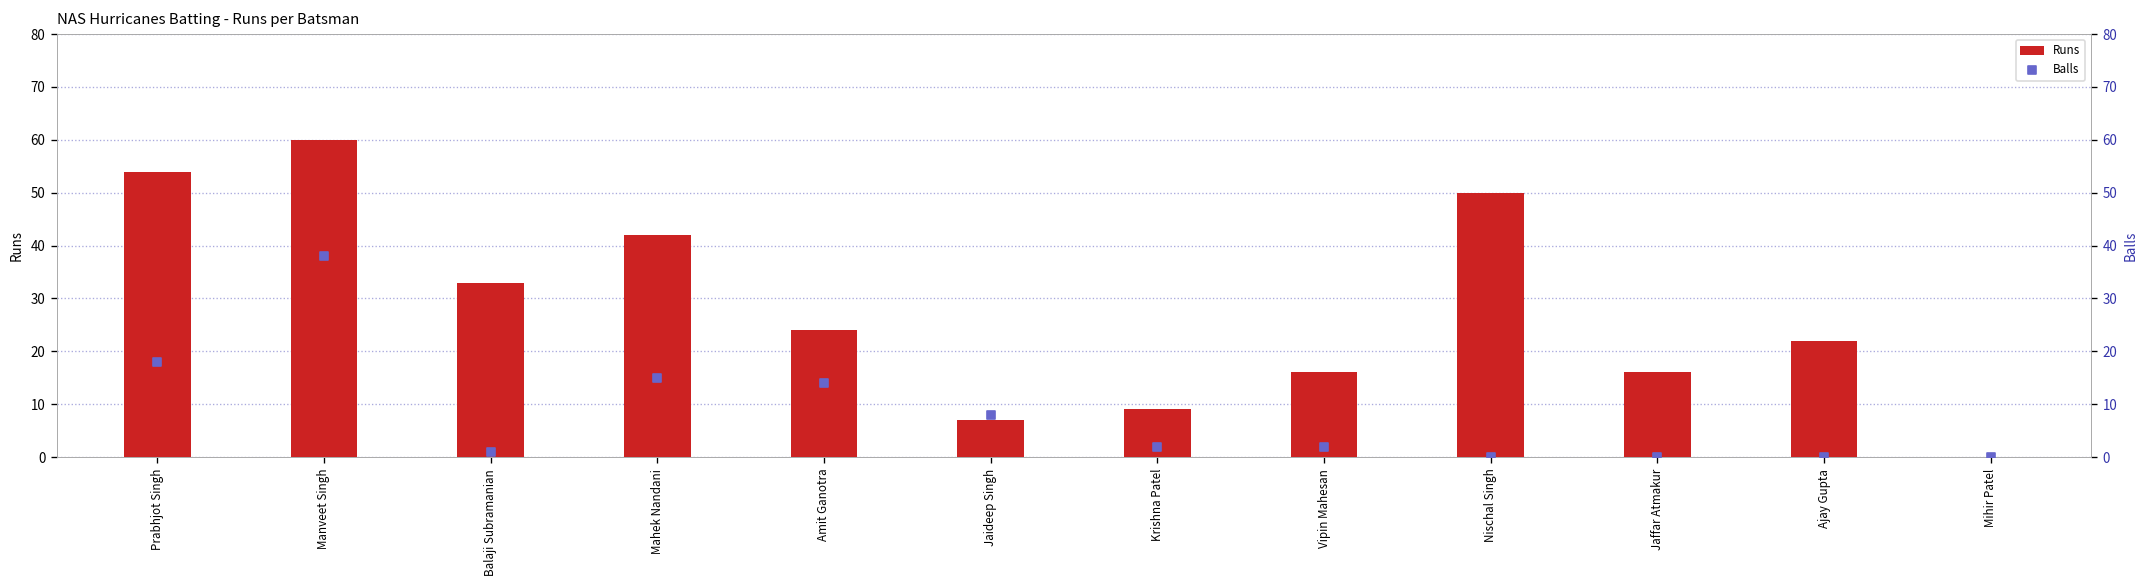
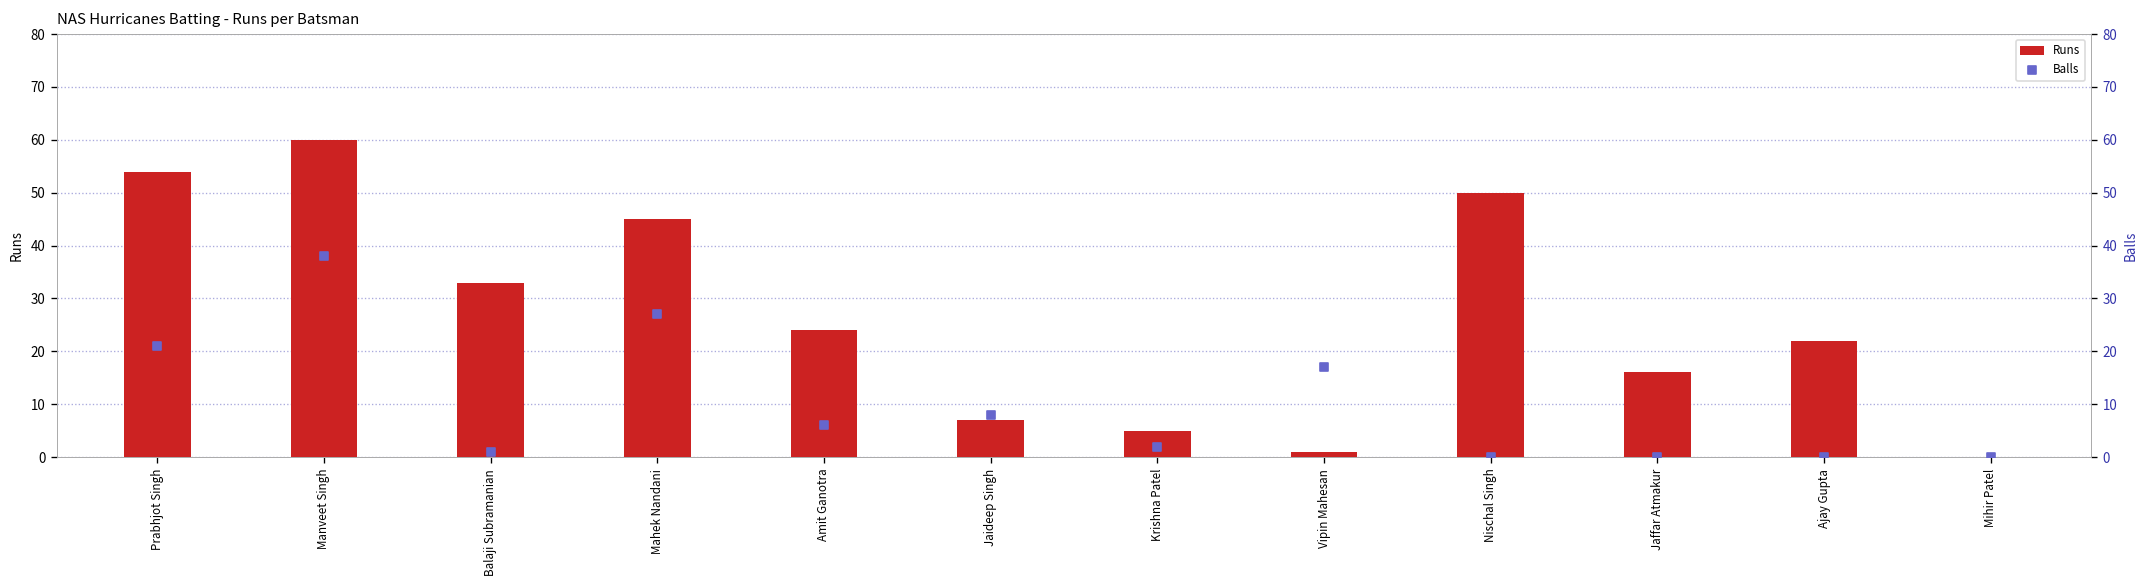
  {
    "Runs": {
      "Prabhjot Singh": 54,
      "Manveet Singh": 60,
      "Balaji Subramanian": 33,
-     "Mahek Nandani": 42,
+     "Mahek Nandani": 45,
      "Amit Ganotra": 24,
      "Jaideep Singh": 7,
-     "Krishna Patel": 9,
-     "Vipin Mahesan": 16,
+     "Krishna Patel": 5,
+     "Vipin Mahesan": 1,
      "Nischal Singh": 50,
      "Jaffar Atmakur": 16,
      "Ajay Gupta": 22,
      "Mihir Patel": 0
    },
    "Balls": {
-     "Prabhjot Singh": 18,
-     "Mahek Nandani": 15,
-     "Amit Ganotra": 14,
-     "Vipin Mahesan": 2
+     "Prabhjot Singh": 21,
+     "Mahek Nandani": 27,
+     "Amit Ganotra": 6,
+     "Vipin Mahesan": 17
    }
  }
